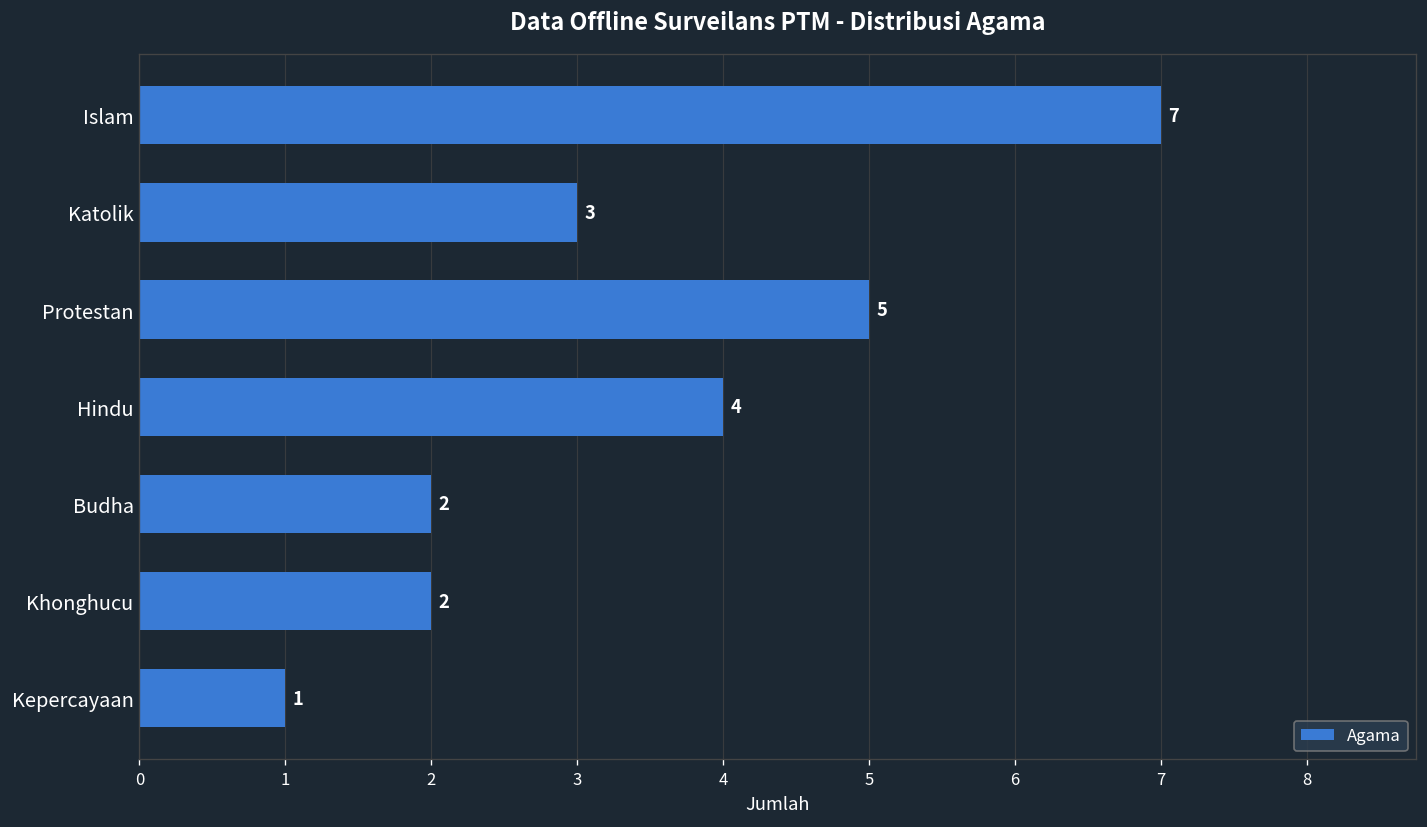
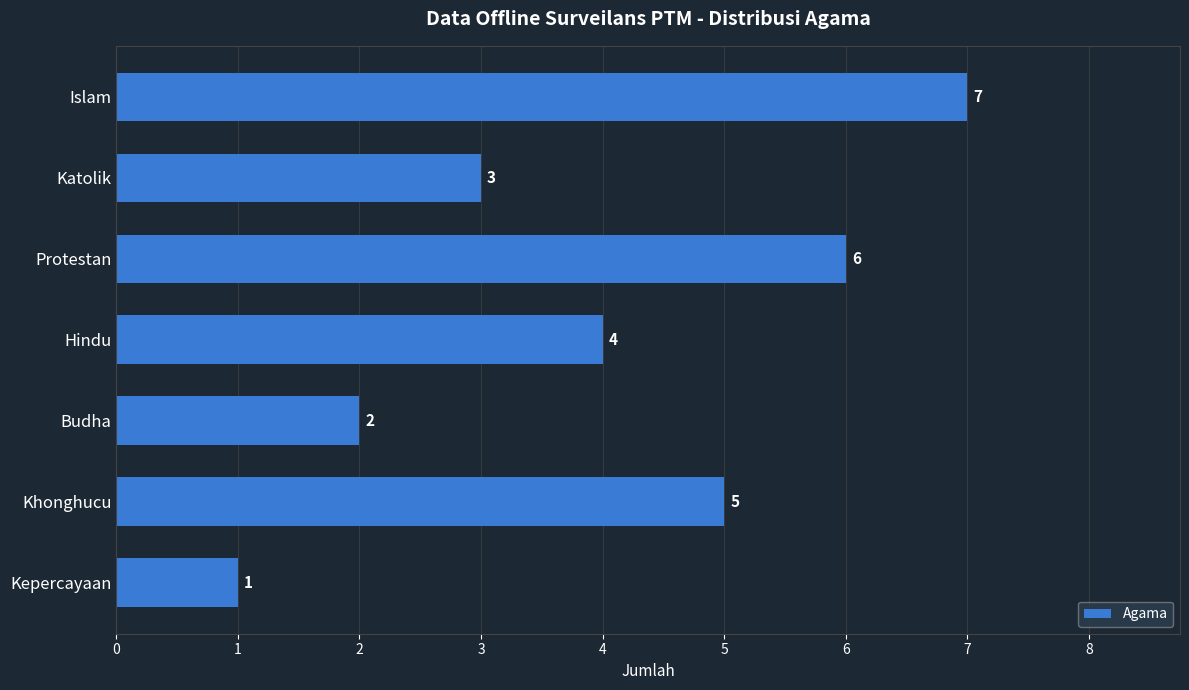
  {
    "Islam": 7,
    "Katolik": 3,
-   "Protestan": 5,
+   "Protestan": 6,
    "Hindu": 4,
    "Budha": 2,
-   "Khonghucu": 2,
+   "Khonghucu": 5,
    "Kepercayaan": 1
  }
